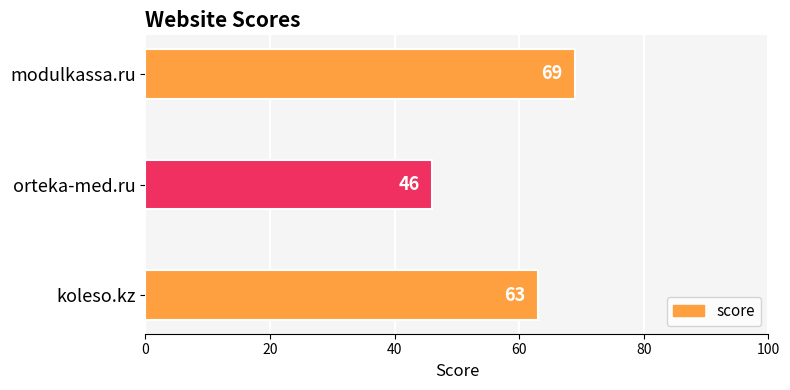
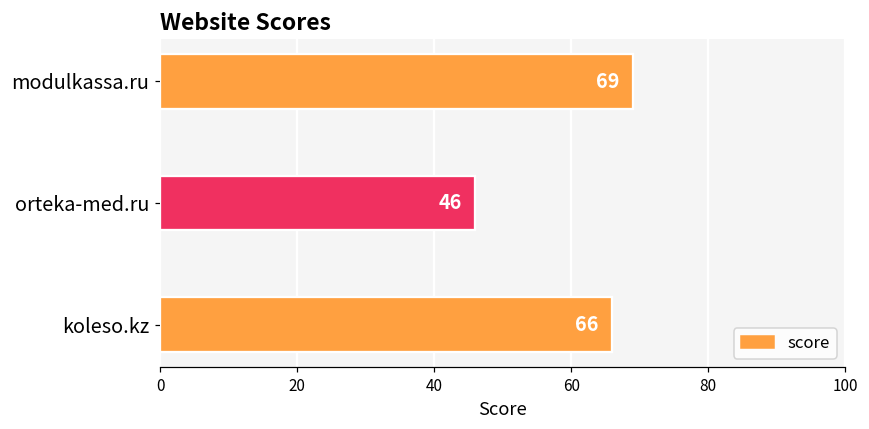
  {
    "modulkassa.ru": 69,
    "orteka-med.ru": 46,
-   "koleso.kz": 63
+   "koleso.kz": 66
  }
